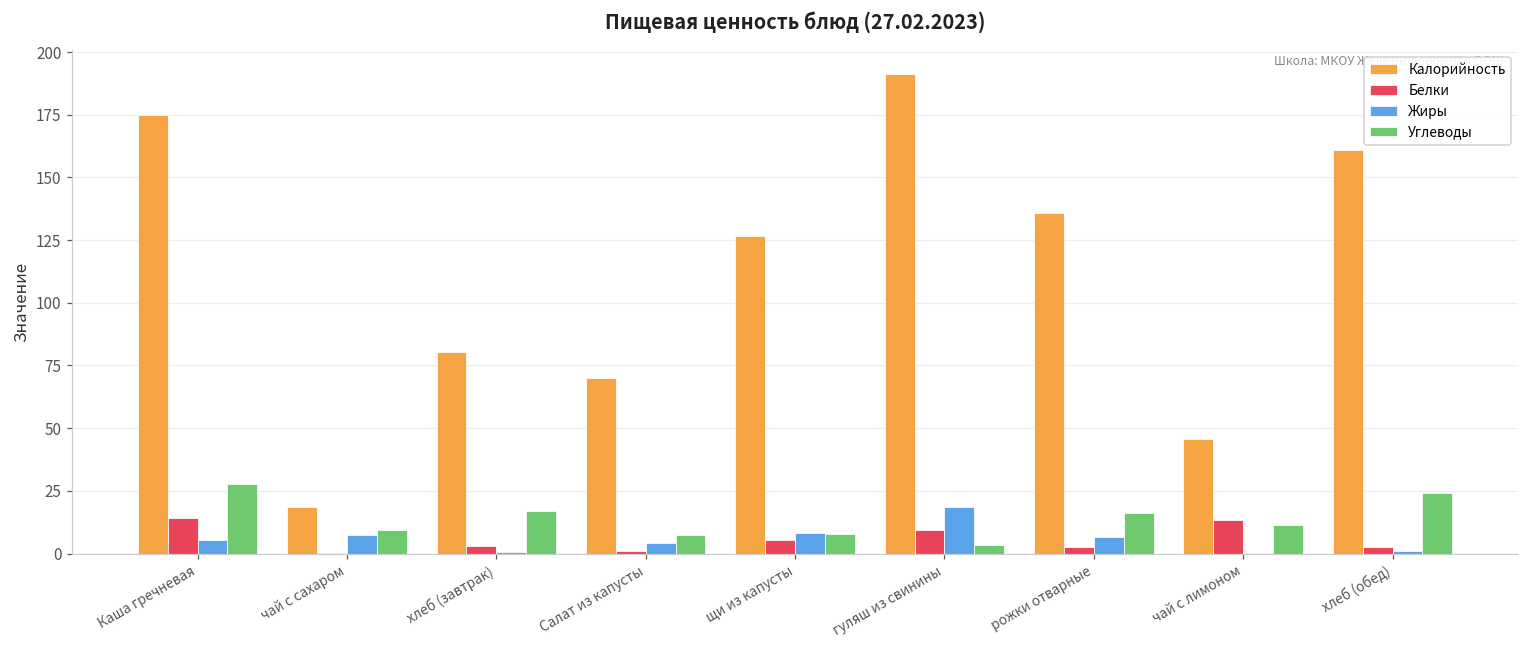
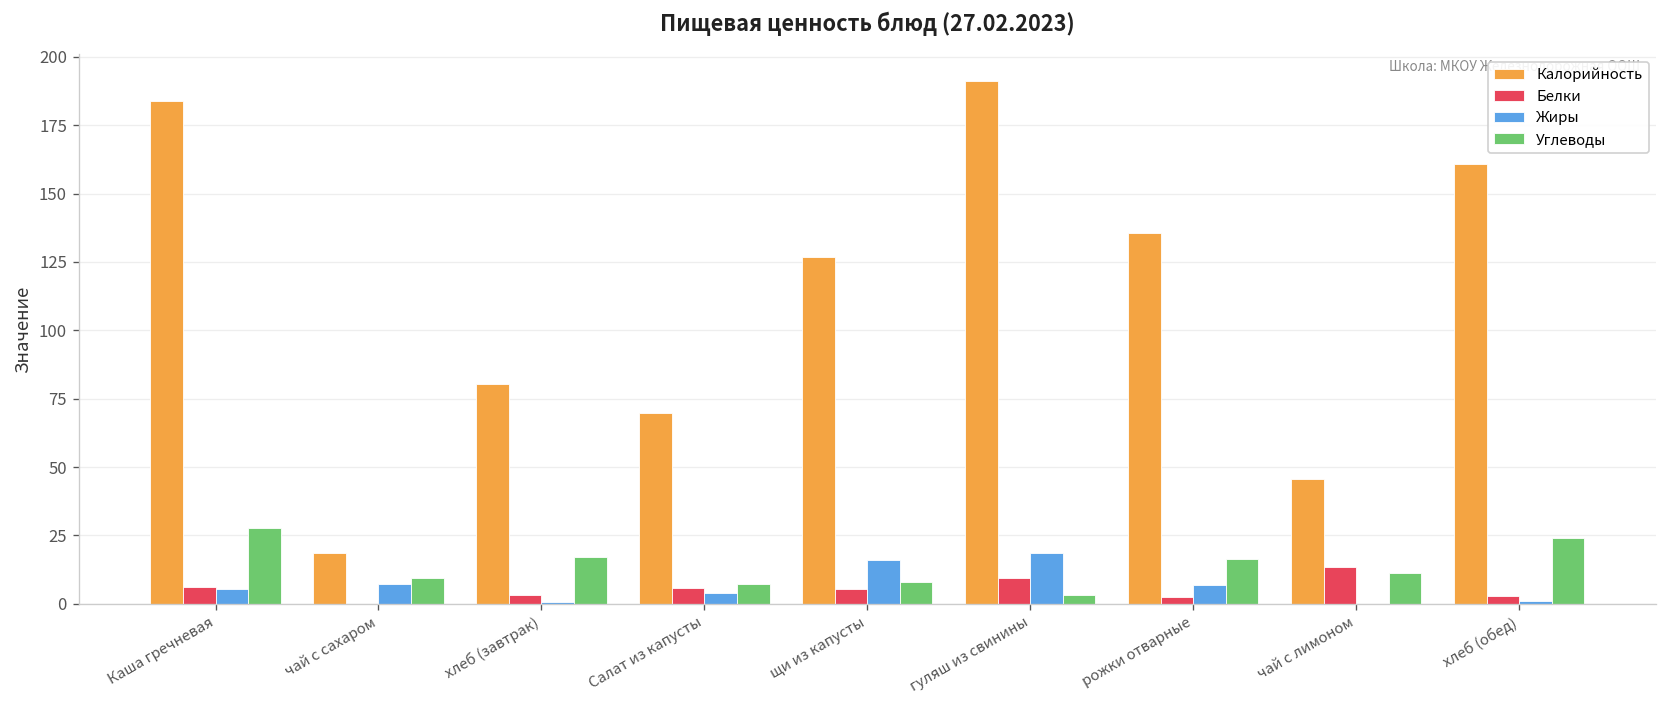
  {
    "Калорийность": {
-     "Каша гречневая": 175,
+     "Каша гречневая": 184,
      "чай с сахаром": 19,
      "хлеб (завтрак)": 80,
      "Салат из капусты": 70,
      "щи из капусты": 127,
      "гуляш из свинины": 191,
      "рожки отварные": 136,
      "чай с лимоном": 46,
      "хлеб (обед)": 161
    },
    "Белки": {
-     "Каша гречневая": 14,
+     "Каша гречневая": 6,
      "хлеб (завтрак)": 3,
-     "Салат из капусты": 1,
+     "Салат из капусты": 6,
      "щи из капусты": 5,
      "гуляш из свинины": 9,
      "рожки отварные": 2,
      "чай с лимоном": 13,
      "хлеб (обед)": 3
    },
    "Жиры": {
      "Каша гречневая": 5,
      "чай с сахаром": 7,
      "Салат из капусты": 4,
-     "щи из капусты": 8,
+     "щи из капусты": 16,
      "гуляш из свинины": 18,
      "рожки отварные": 7
    },
    "Углеводы": {
      "Каша гречневая": 28,
      "чай с сахаром": 9,
      "хлеб (завтрак)": 17,
      "Салат из капусты": 7,
      "щи из капусты": 8,
      "гуляш из свинины": 3,
      "рожки отварные": 16,
      "чай с лимоном": 11,
      "хлеб (обед)": 24
    }
  }
